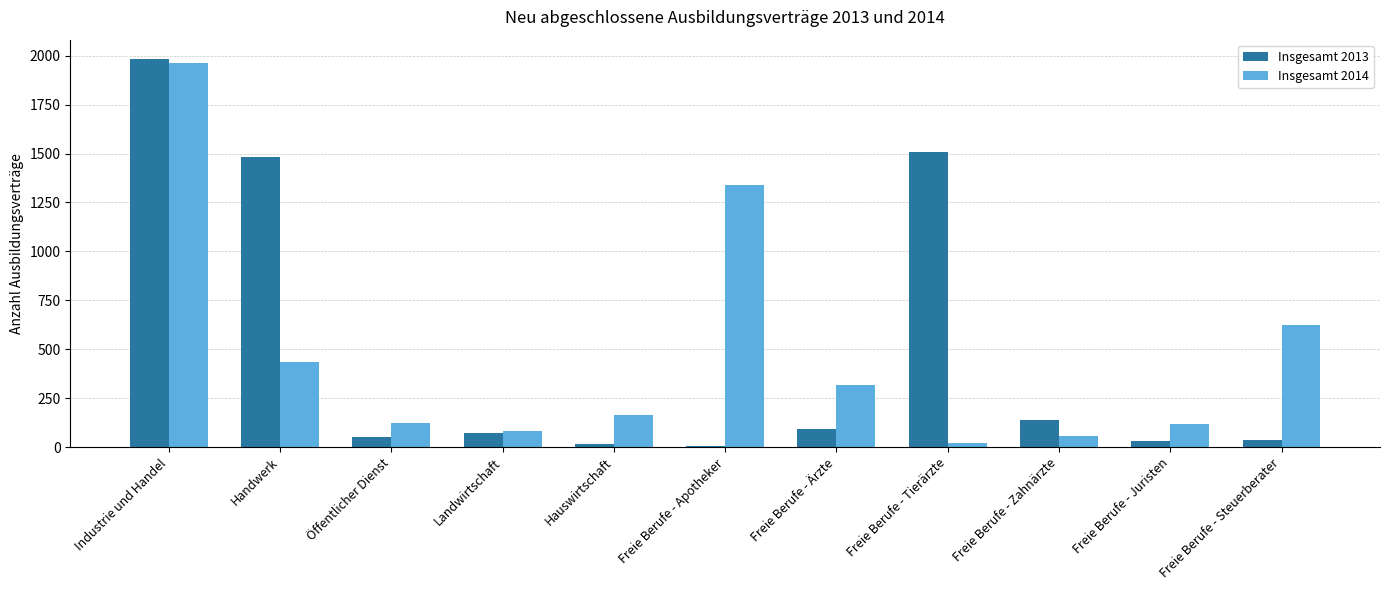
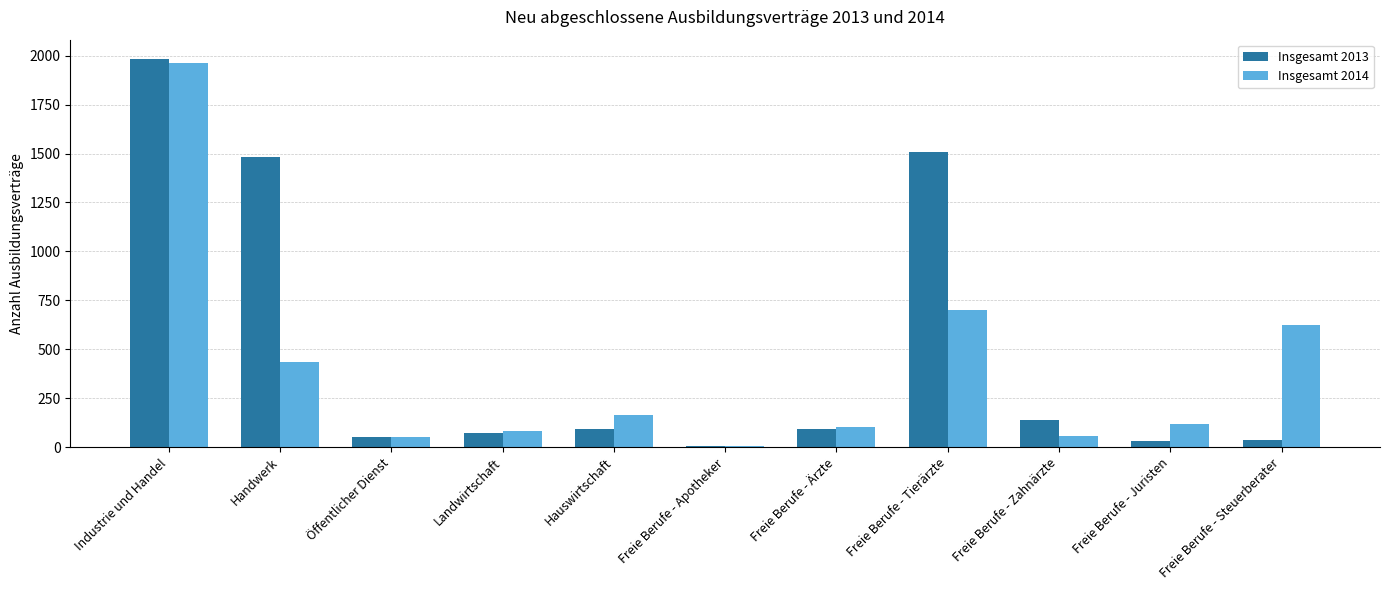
  {
    "Insgesamt 2013": {
      "Industrie und Handel": 1980,
      "Handwerk": 1490,
      "Öffentlicher Dienst": 50,
      "Landwirtschaft": 70,
-     "Hauswirtschaft": 20,
+     "Hauswirtschaft": 90,
      "Freie Berufe - Ärzte": 90,
      "Freie Berufe - Tierärzte": 1510,
      "Freie Berufe - Zahnärzte": 140,
      "Freie Berufe - Juristen": 30,
      "Freie Berufe - Steuerberater": 40
    },
    "Insgesamt 2014": {
      "Industrie und Handel": 1960,
      "Handwerk": 440,
-     "Öffentlicher Dienst": 120,
+     "Öffentlicher Dienst": 50,
      "Landwirtschaft": 80,
      "Hauswirtschaft": 160,
-     "Freie Berufe - Apotheker": 1340,
-     "Freie Berufe - Ärzte": 320,
-     "Freie Berufe - Tierärzte": 20,
+     "Freie Berufe - Apotheker": 10,
+     "Freie Berufe - Ärzte": 110,
+     "Freie Berufe - Tierärzte": 700,
      "Freie Berufe - Zahnärzte": 50,
      "Freie Berufe - Juristen": 120,
      "Freie Berufe - Steuerberater": 620
    }
  }
